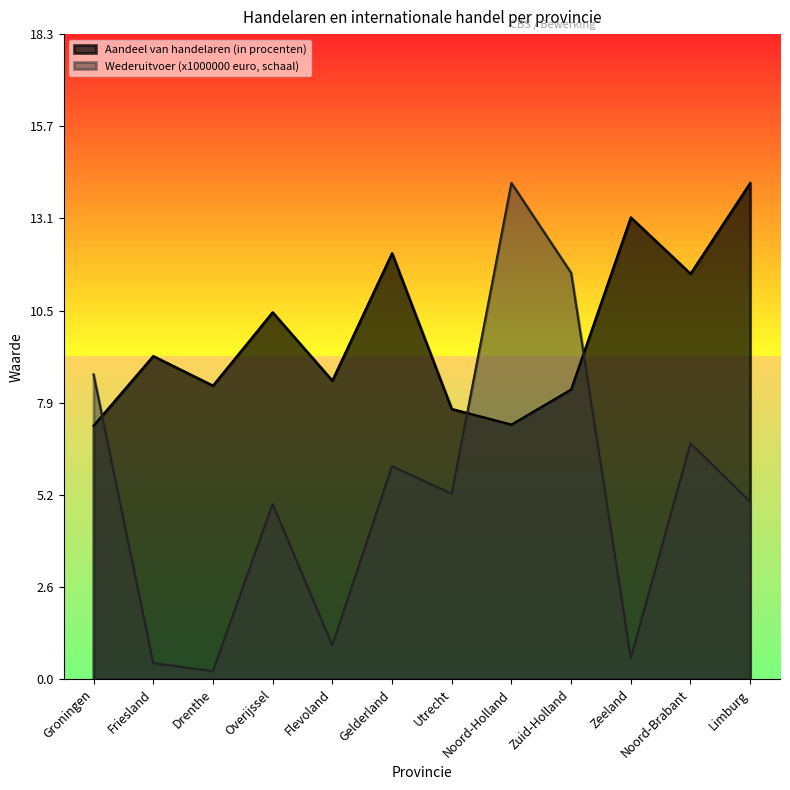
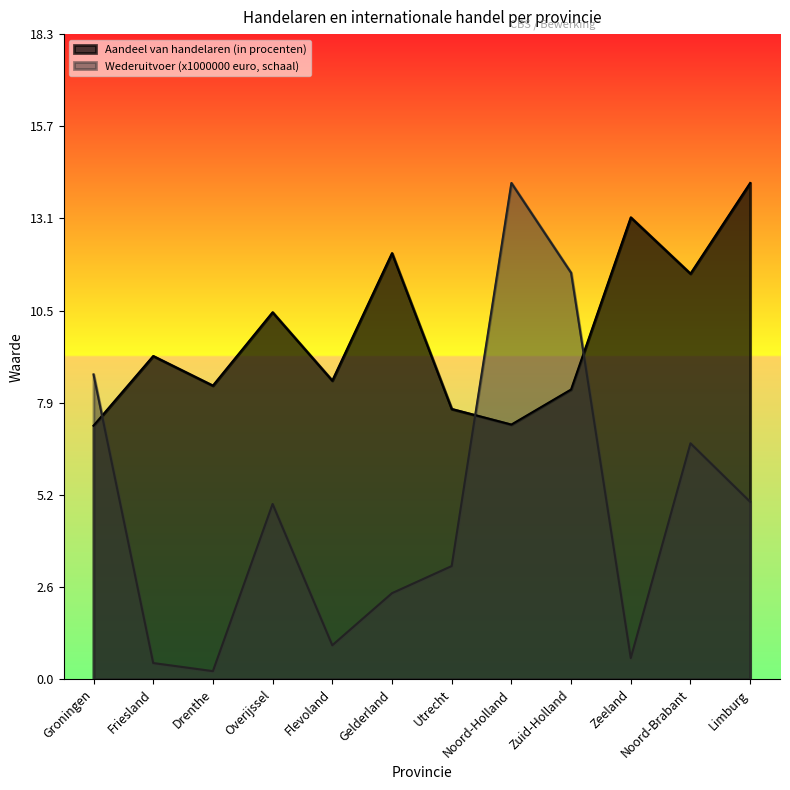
  {
    "Aandeel van handelaren (in procenten)": {
      "Groningen": 7.2,
      "Friesland": 9.2,
      "Drenthe": 8.3,
      "Overijssel": 10.4,
      "Flevoland": 8.5,
      "Gelderland": 12.1,
      "Utrecht": 7.7,
      "Noord-Holland": 7.2,
      "Zuid-Holland": 8.2,
      "Zeeland": 13.1,
      "Noord-Brabant": 11.5,
      "Limburg": 14.1
    },
    "Wederuitvoer (x1000000 euro, schaal)": {
      "Groningen": 8.7,
      "Friesland": 0.5,
      "Drenthe": 0.2,
      "Overijssel": 5.0,
      "Flevoland": 1.0,
-     "Gelderland": 6.1,
-     "Utrecht": 5.3,
+     "Gelderland": 2.4,
+     "Utrecht": 3.2,
      "Noord-Holland": 14.1,
      "Zuid-Holland": 11.5,
      "Zeeland": 0.6,
      "Noord-Brabant": 6.7,
      "Limburg": 5.0
    }
  }
